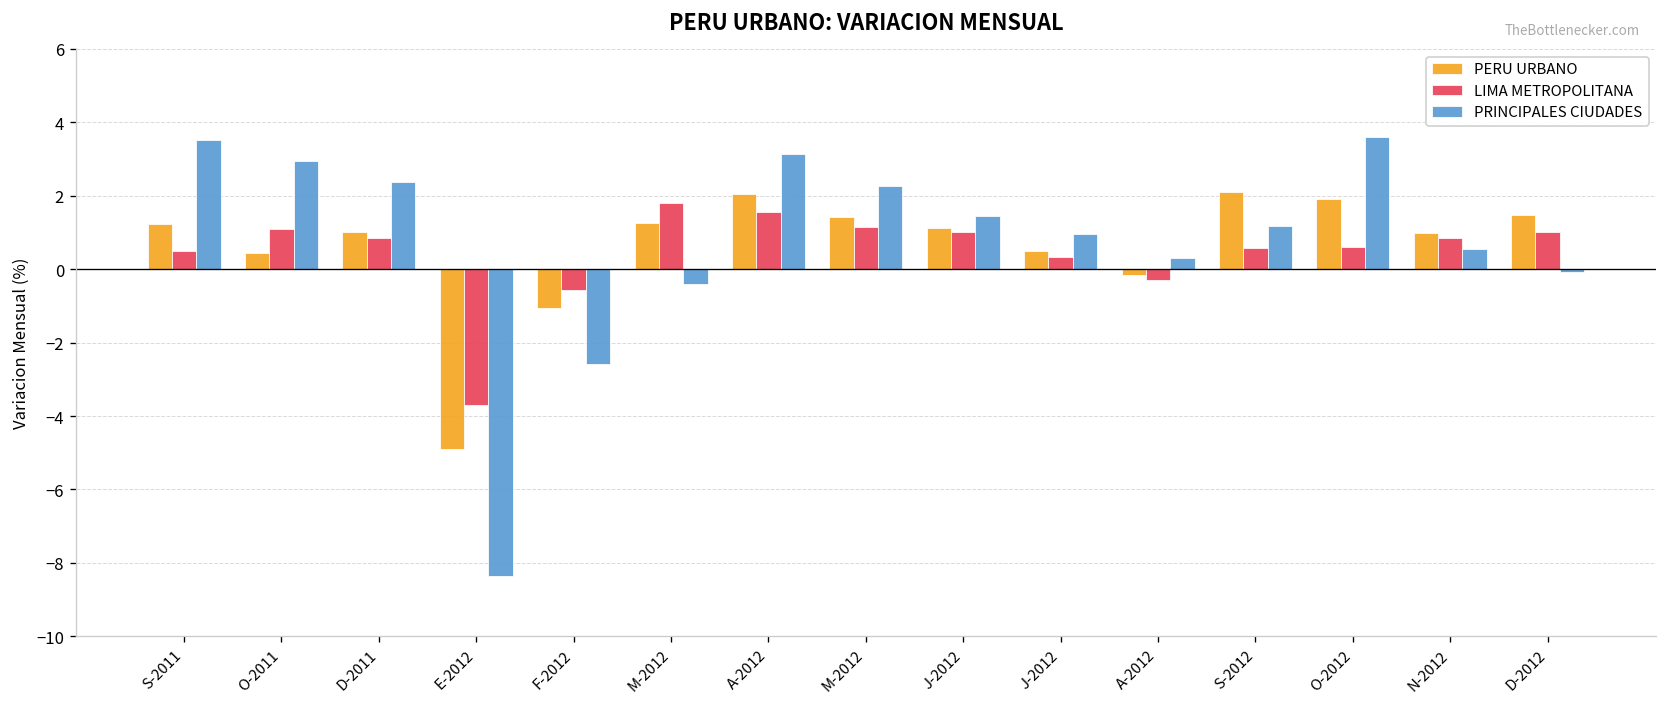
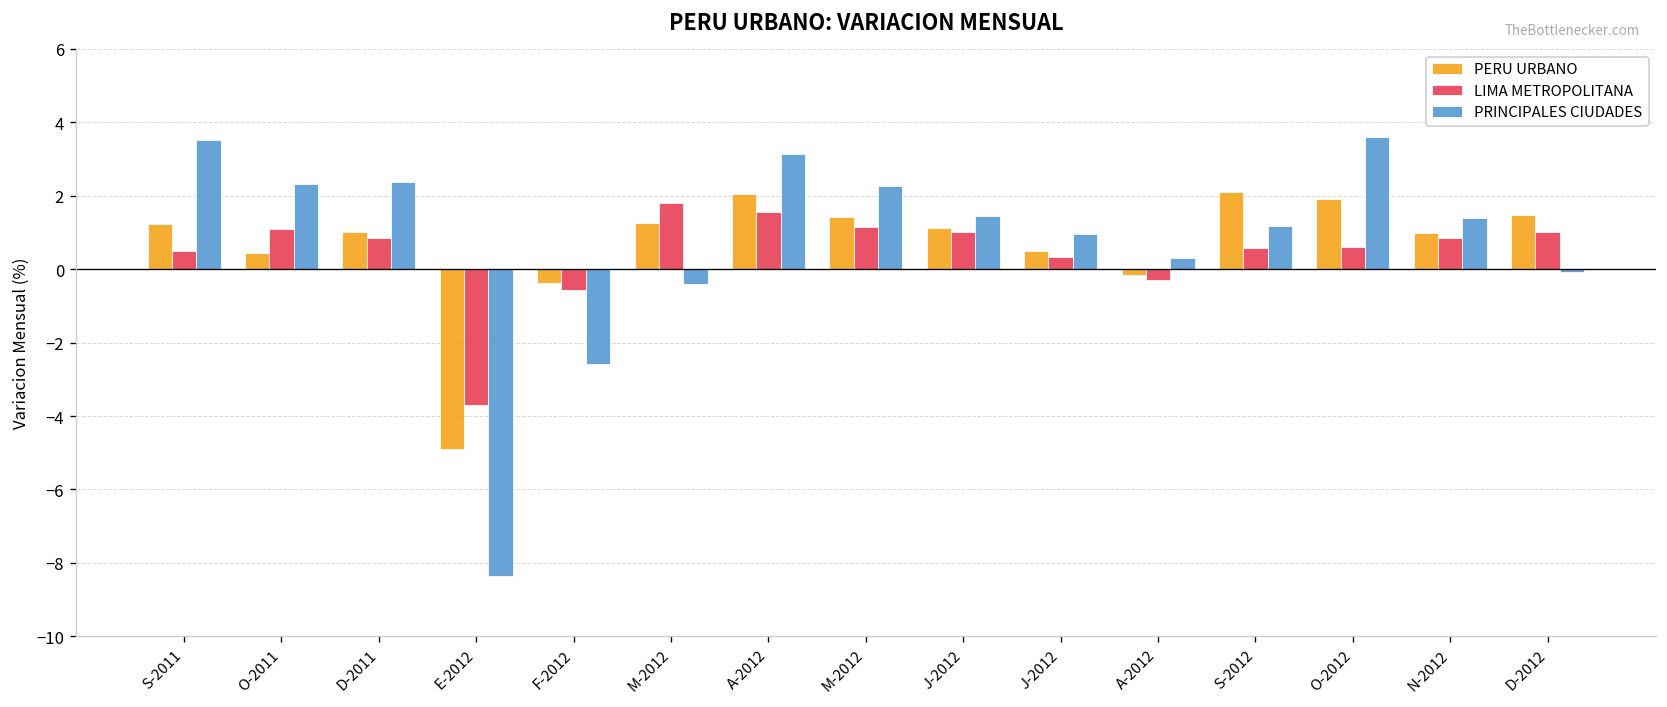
  {
    "PERU URBANO": {
      "S-2011": 1.2,
      "O-2011": 0.4,
      "D-2011": 1.0,
      "E-2012": -4.9,
-     "F-2012": -1.1,
+     "F-2012": -0.4,
      "S-2012": 2.1,
      "O-2012": 1.9,
      "N-2012": 1.0,
      "D-2012": 1.5
    },
    "LIMA METROPOLITANA": {
      "S-2011": 0.5,
      "O-2011": 1.1,
      "D-2011": 0.8,
      "E-2012": -3.7,
      "F-2012": -0.6,
      "S-2012": 0.6,
      "O-2012": 0.6,
      "N-2012": 0.9,
      "D-2012": 1.0
    },
    "PRINCIPALES CIUDADES": {
      "S-2011": 3.5,
-     "O-2011": 3.0,
+     "O-2011": 2.3,
      "D-2011": 2.4,
      "E-2012": -8.4,
      "F-2012": -2.6,
      "S-2012": 1.2,
      "O-2012": 3.6,
-     "N-2012": 0.5,
+     "N-2012": 1.4,
      "D-2012": -0.1
    }
  }
